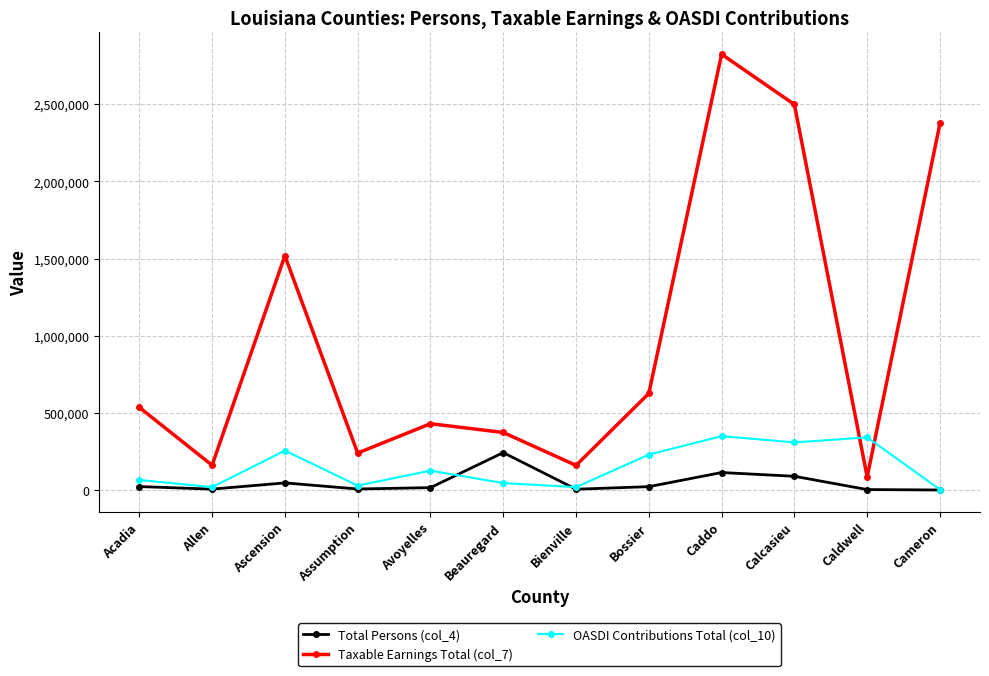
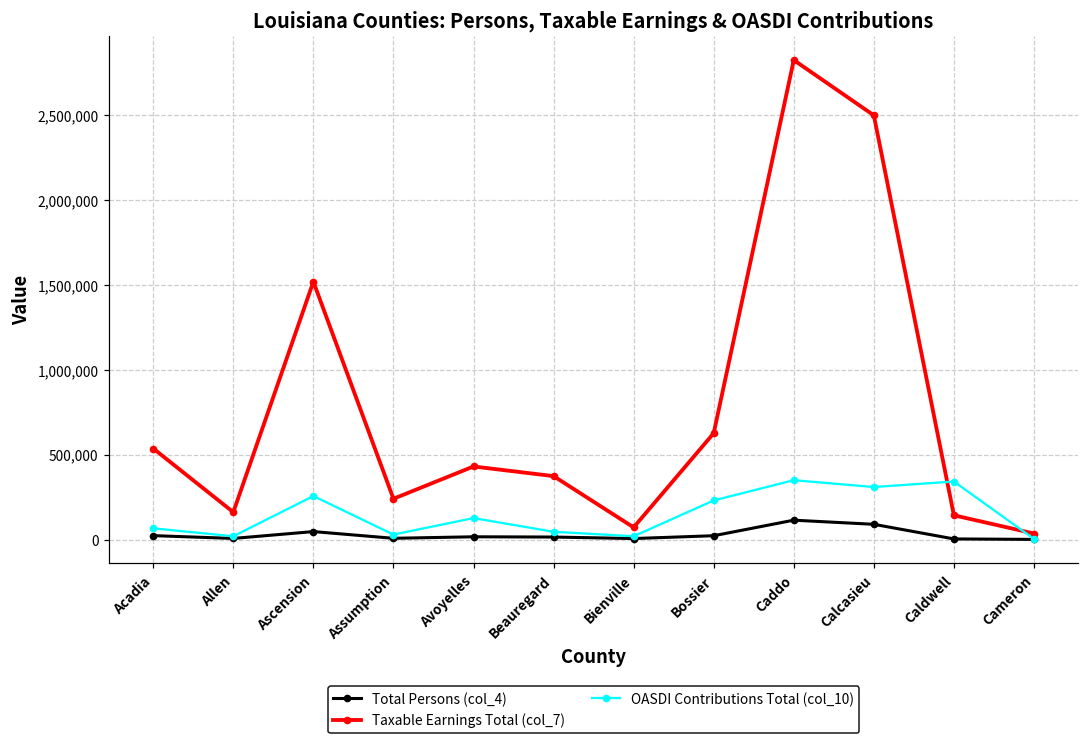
  {
    "Total Persons (col_4)": {
      "Acadia": "20,000",
      "Ascension": "50,000",
      "Assumption": "10,000",
      "Avoyelles": "20,000",
-     "Beauregard": "240,000",
+     "Beauregard": "20,000",
      "Bossier": "20,000",
      "Caddo": "110,000",
      "Calcasieu": "90,000",
      "Caldwell": "0"
    },
    "Taxable Earnings Total (col_7)": {
      "Acadia": "540,000",
      "Allen": "160,000",
      "Ascension": "1,520,000",
      "Assumption": "240,000",
      "Avoyelles": "430,000",
      "Beauregard": "370,000",
-     "Bienville": "160,000",
+     "Bienville": "70,000",
      "Bossier": "630,000",
      "Caddo": "2,820,000",
      "Calcasieu": "2,500,000",
-     "Caldwell": "90,000",
-     "Cameron": "2,370,000"
+     "Caldwell": "140,000",
+     "Cameron": "40,000"
    },
    "OASDI Contributions Total (col_10)": {
      "Acadia": "70,000",
      "Ascension": "260,000",
      "Assumption": "30,000",
      "Avoyelles": "130,000",
      "Beauregard": "50,000",
      "Bossier": "230,000",
      "Caddo": "350,000",
      "Calcasieu": "310,000",
      "Caldwell": "340,000"
    }
  }
